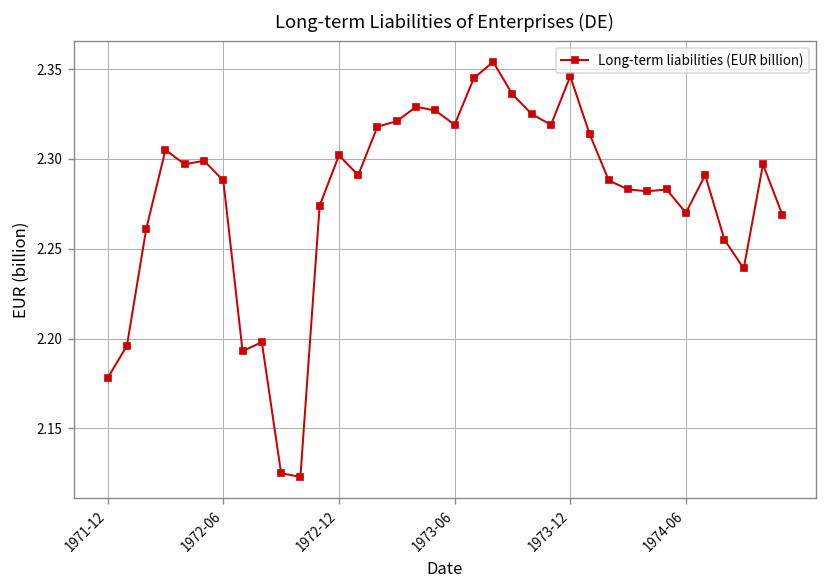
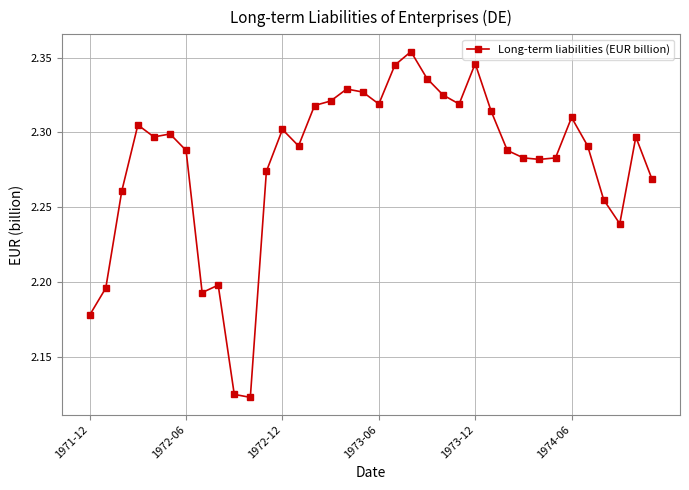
  {
    "1971-12": 2.178,
    "1972-06": 2.288,
    "1972-12": 2.302,
    "1973-06": 2.32,
    "1973-12": 2.346,
-   "1974-06": 2.27
+   "1974-06": 2.31
  }
